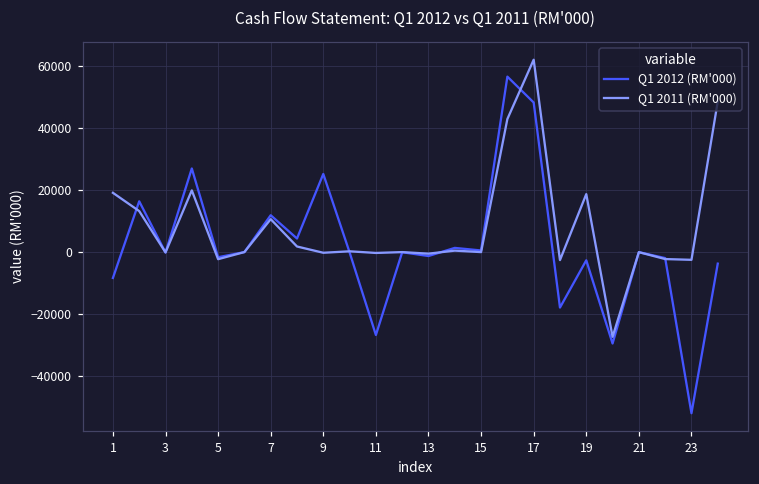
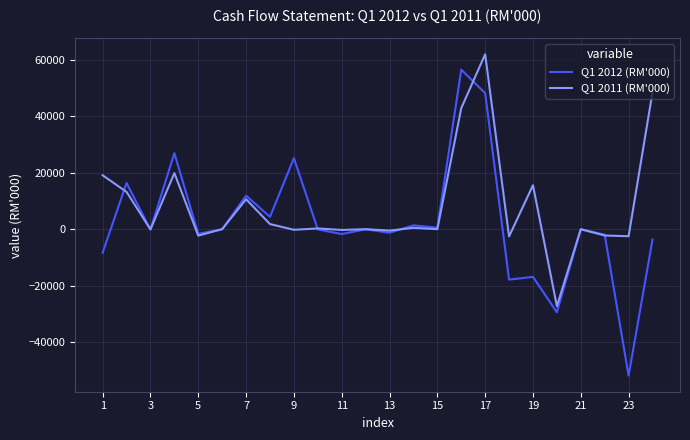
  {
    "Q1 2012 (RM'000)": {
      "1": -8000,
      "7": 12000,
      "9": 25000,
-     "11": -27000,
+     "11": -2000,
      "17": 48000,
-     "19": -3000,
+     "19": -17000,
      "23": -52000
    },
    "Q1 2011 (RM'000)": {
      "1": 19000,
      "7": 11000,
      "9": 0,
      "11": 0,
      "17": 62000,
-     "19": 19000,
+     "19": 16000,
      "23": -2000
    }
  }
